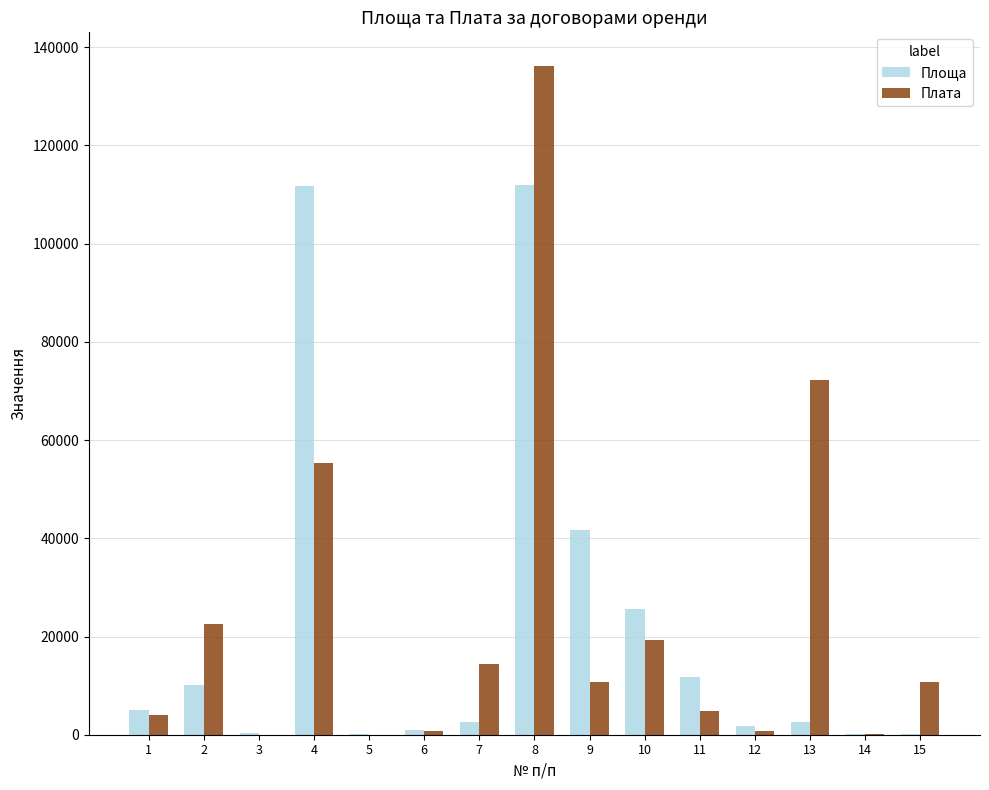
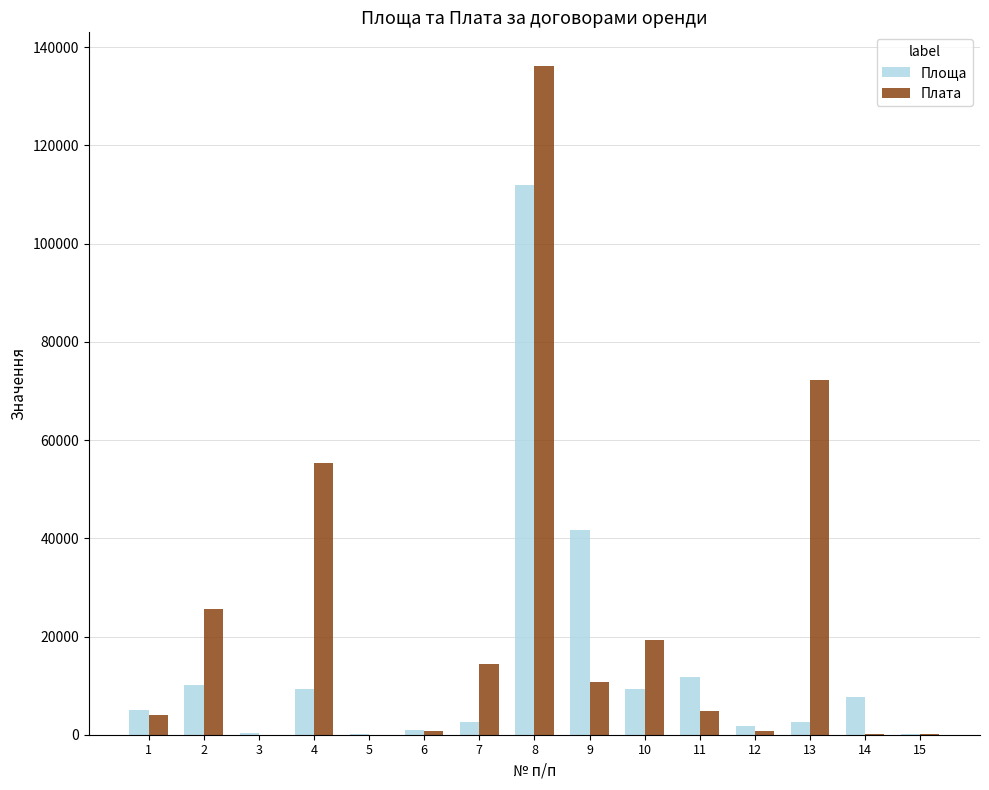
  {
    "Площа": {
      "1": 5000,
      "2": 10000,
-     "4": 112000,
+     "4": 9000,
      "6": 1000,
      "7": 3000,
      "8": 112000,
      "9": 42000,
-     "10": 26000,
+     "10": 9000,
      "11": 12000,
      "12": 2000,
      "13": 3000,
-     "14": 0
+     "14": 8000
    },
    "Плата": {
      "1": 4000,
-     "2": 23000,
+     "2": 26000,
      "4": 55000,
      "6": 1000,
      "7": 14000,
      "8": 136000,
      "9": 11000,
      "10": 19000,
      "11": 5000,
      "12": 1000,
      "13": 72000,
-     "15": 11000
+     "15": 0
    }
  }
